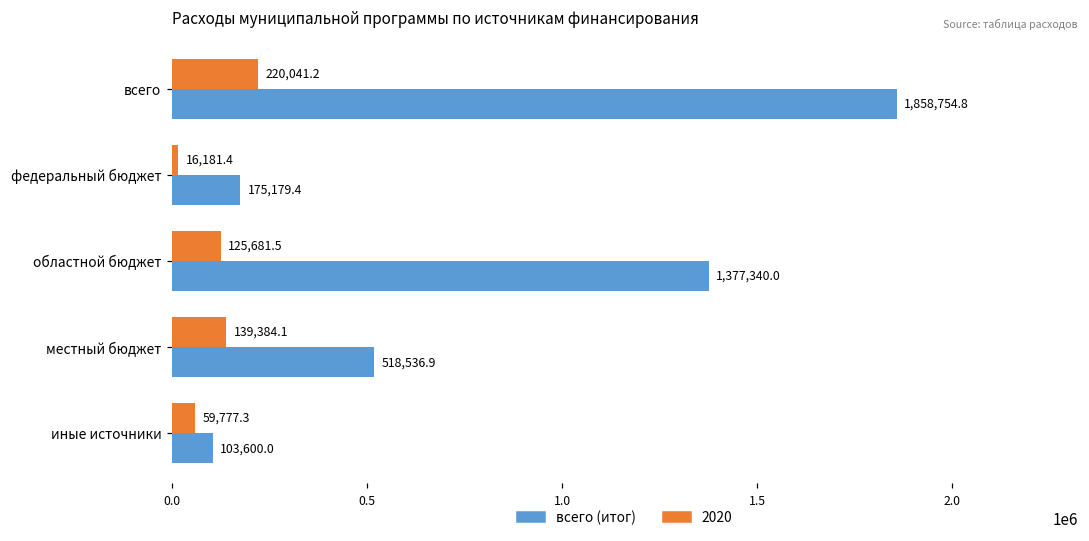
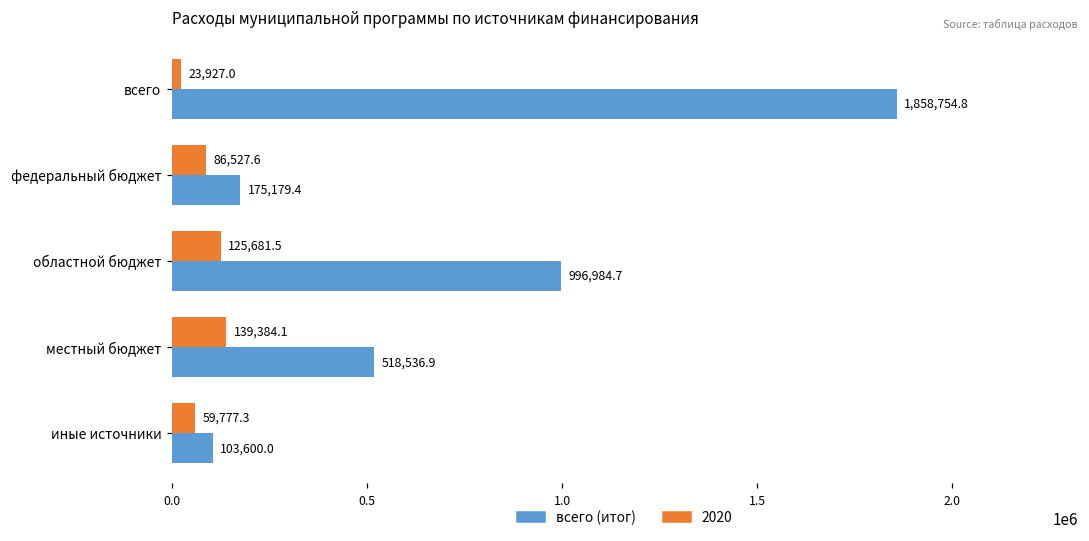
  {
    "всего (итог)": {
      "всего": "1,858,754.8",
      "федеральный бюджет": "175,179.4",
-     "областной бюджет": "1,377,340.0",
+     "областной бюджет": "996,984.7",
      "местный бюджет": "518,536.9",
      "иные источники": "103,600.0"
    },
    "2020": {
-     "всего": "220,041.2",
-     "федеральный бюджет": "16,181.4",
+     "всего": "23,927.0",
+     "федеральный бюджет": "86,527.6",
      "областной бюджет": "125,681.5",
      "местный бюджет": "139,384.1",
      "иные источники": "59,777.3"
    }
  }
